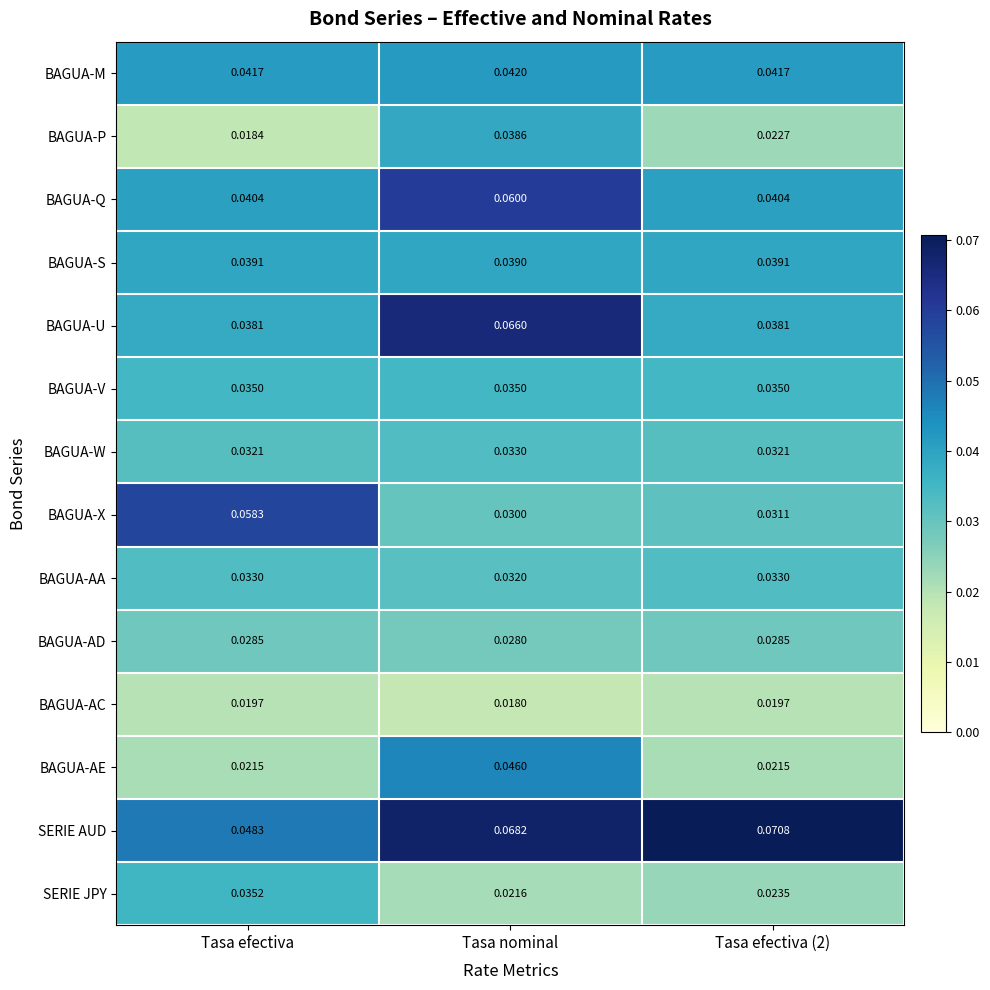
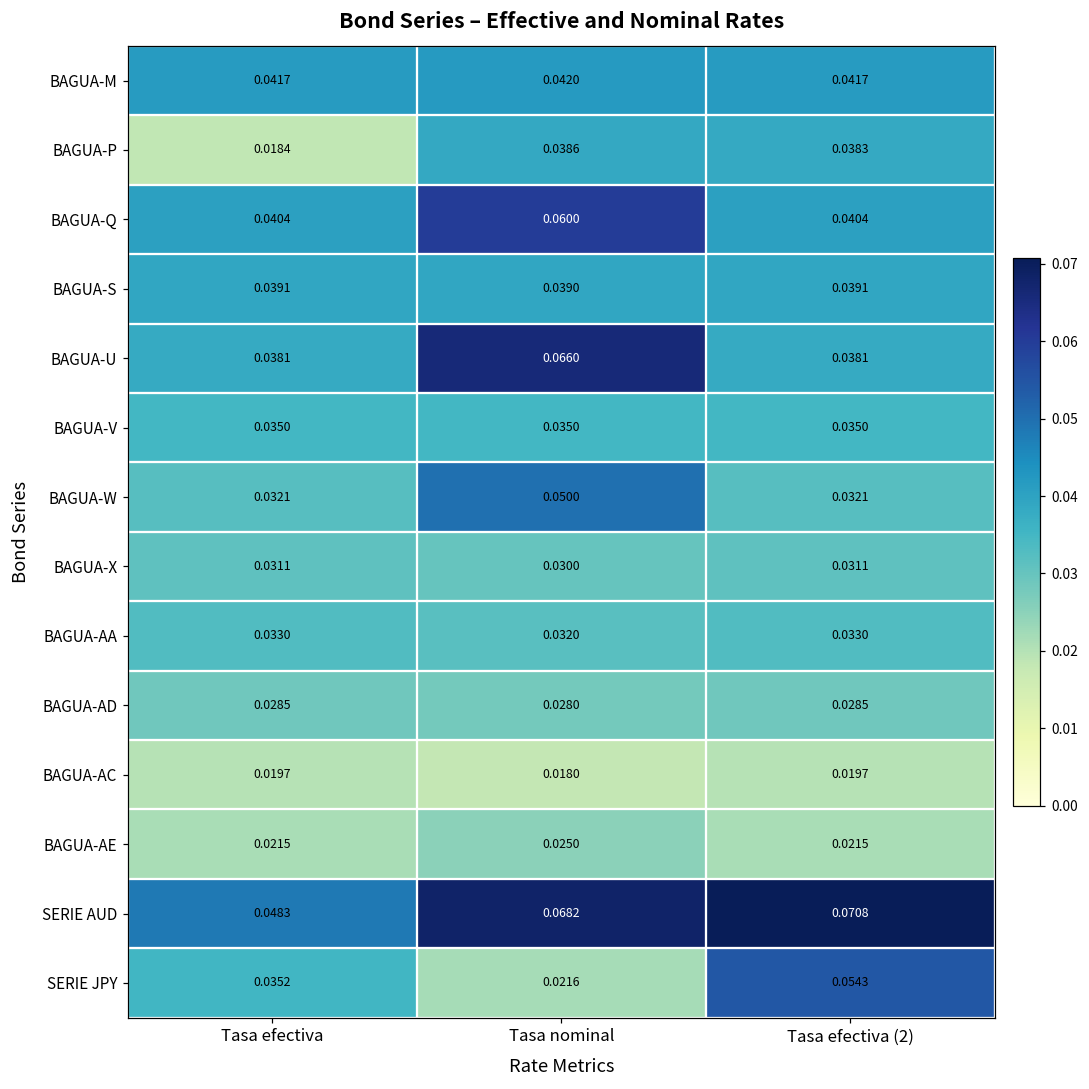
  {
    "BAGUA-M": {
      "Tasa efectiva": 0.0417,
      "Tasa nominal": 0.0420,
      "Tasa efectiva (2)": 0.0417
    },
    "BAGUA-P": {
      "Tasa efectiva": 0.0184,
      "Tasa nominal": 0.0386,
-     "Tasa efectiva (2)": 0.0227
+     "Tasa efectiva (2)": 0.0383
    },
    "BAGUA-Q": {
      "Tasa efectiva": 0.0404,
      "Tasa nominal": 0.0600,
      "Tasa efectiva (2)": 0.0404
    },
    "BAGUA-S": {
      "Tasa efectiva": 0.0391,
      "Tasa nominal": 0.0390,
      "Tasa efectiva (2)": 0.0391
    },
    "BAGUA-U": {
      "Tasa efectiva": 0.0381,
      "Tasa nominal": 0.0660,
      "Tasa efectiva (2)": 0.0381
    },
    "BAGUA-V": {
      "Tasa efectiva": 0.0350,
      "Tasa nominal": 0.0350,
      "Tasa efectiva (2)": 0.0350
    },
    "BAGUA-W": {
      "Tasa efectiva": 0.0321,
-     "Tasa nominal": 0.0330,
+     "Tasa nominal": 0.0500,
      "Tasa efectiva (2)": 0.0321
    },
    "BAGUA-X": {
-     "Tasa efectiva": 0.0583,
+     "Tasa efectiva": 0.0311,
      "Tasa nominal": 0.0300,
      "Tasa efectiva (2)": 0.0311
    },
    "BAGUA-AA": {
      "Tasa efectiva": 0.0330,
      "Tasa nominal": 0.0320,
      "Tasa efectiva (2)": 0.0330
    },
    "BAGUA-AD": {
      "Tasa efectiva": 0.0285,
      "Tasa nominal": 0.0280,
      "Tasa efectiva (2)": 0.0285
    },
    "BAGUA-AC": {
      "Tasa efectiva": 0.0197,
      "Tasa nominal": 0.0180,
      "Tasa efectiva (2)": 0.0197
    },
    "BAGUA-AE": {
      "Tasa efectiva": 0.0215,
-     "Tasa nominal": 0.0460,
+     "Tasa nominal": 0.0250,
      "Tasa efectiva (2)": 0.0215
    },
    "SERIE AUD": {
      "Tasa efectiva": 0.0483,
      "Tasa nominal": 0.0682,
      "Tasa efectiva (2)": 0.0708
    },
    "SERIE JPY": {
      "Tasa efectiva": 0.0352,
      "Tasa nominal": 0.0216,
-     "Tasa efectiva (2)": 0.0235
+     "Tasa efectiva (2)": 0.0543
    }
  }
